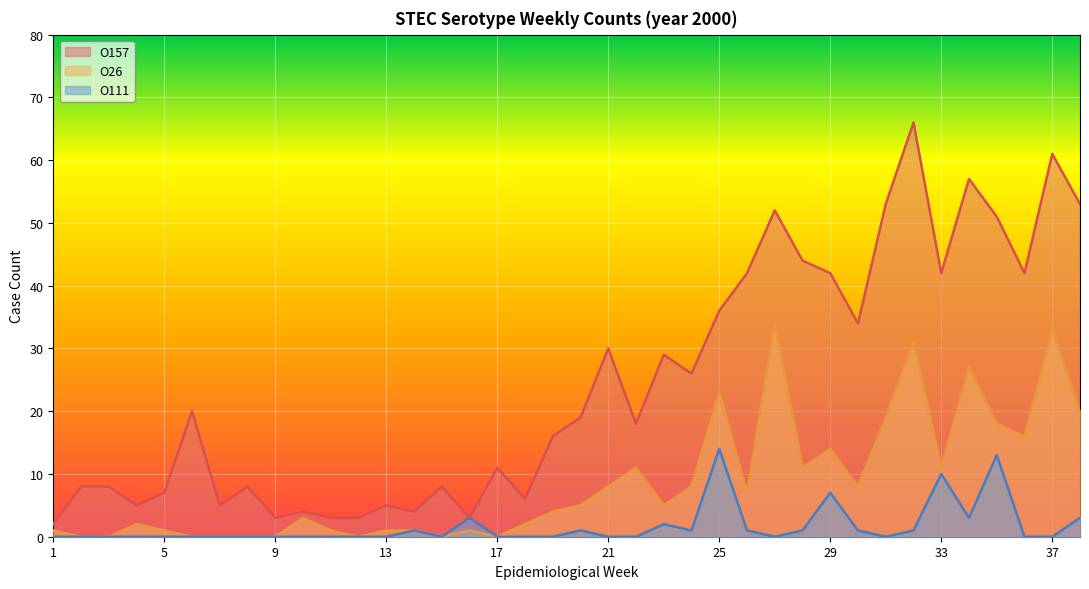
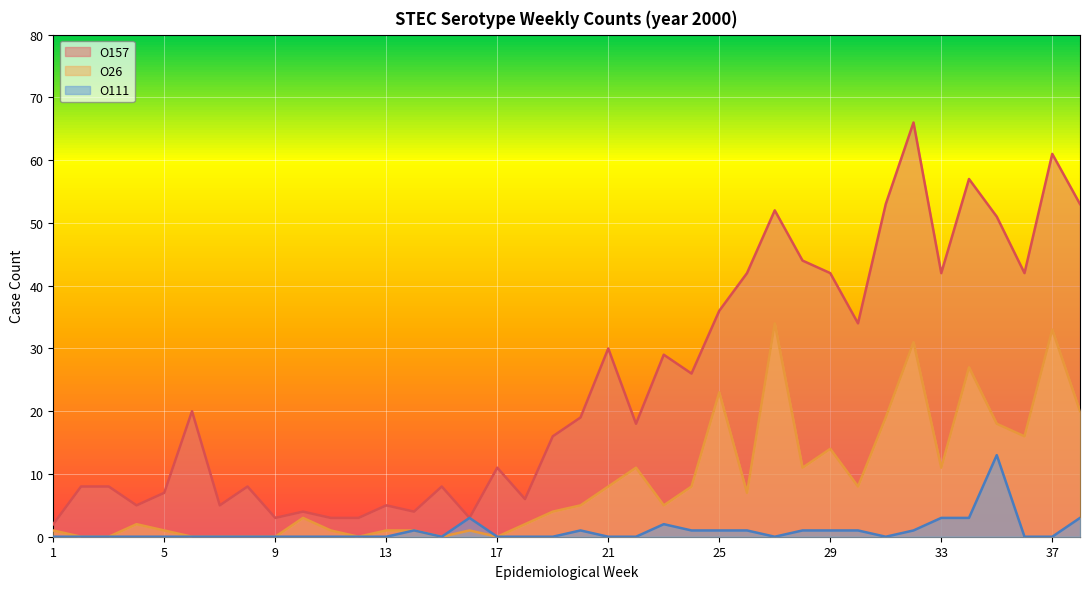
  {
    "O111": {
      "1": 0,
      "5": 0,
      "13": 0,
      "21": 0,
-     "25": 14,
-     "29": 7,
-     "33": 10,
+     "25": 1,
+     "29": 1,
+     "33": 3,
      "37": 0
    }
  }
